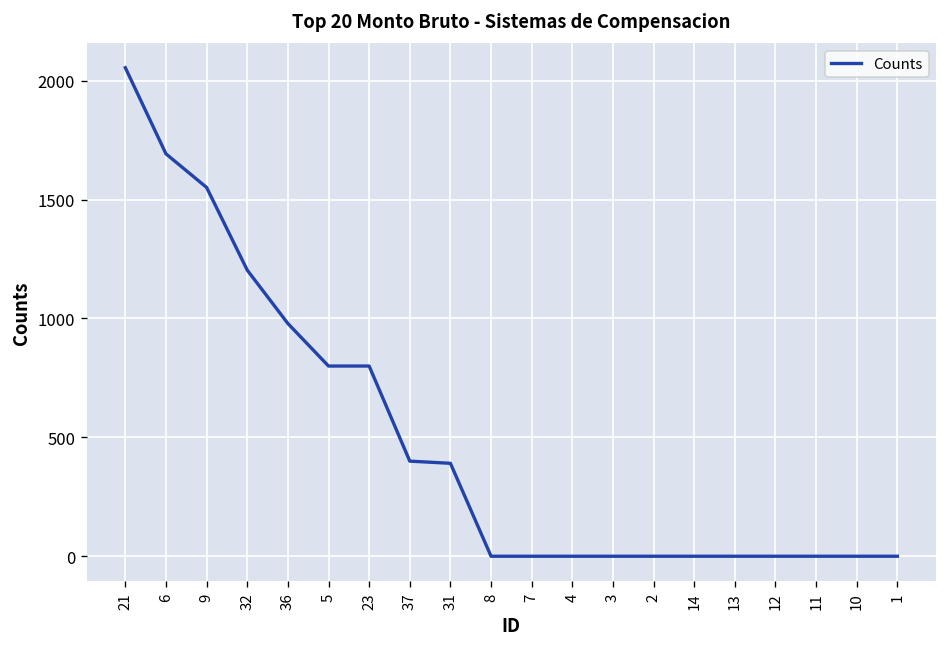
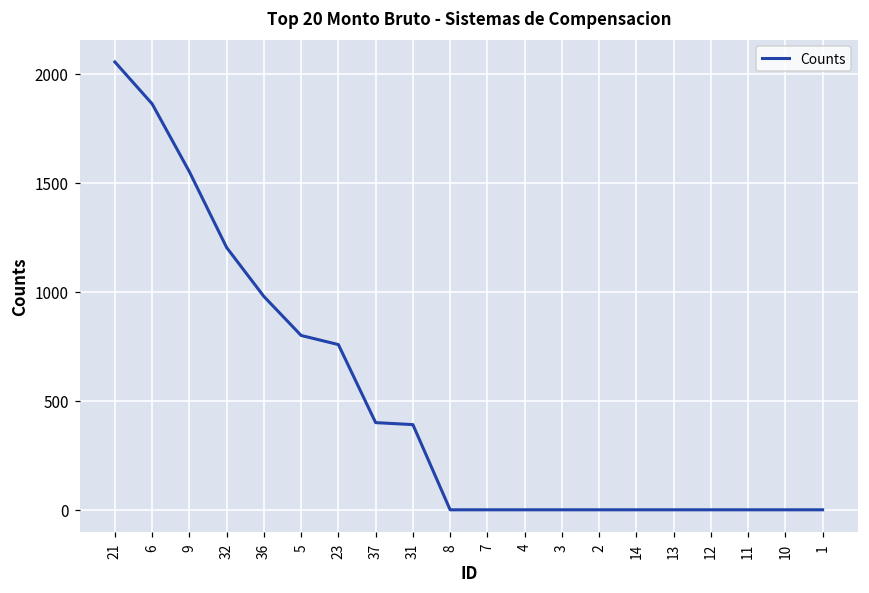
  {
    "21": 2050,
-   "6": 1690,
+   "6": 1860,
    "9": 1550,
    "32": 1200,
    "36": 980,
    "5": 800,
-   "23": 800,
+   "23": 760,
    "37": 400,
    "31": 390,
    "8": 0,
    "7": 0,
    "4": 0,
    "3": 0,
    "2": 0,
    "14": 0,
    "13": 0,
    "12": 0,
    "11": 0,
    "10": 0,
    "1": 0
  }
